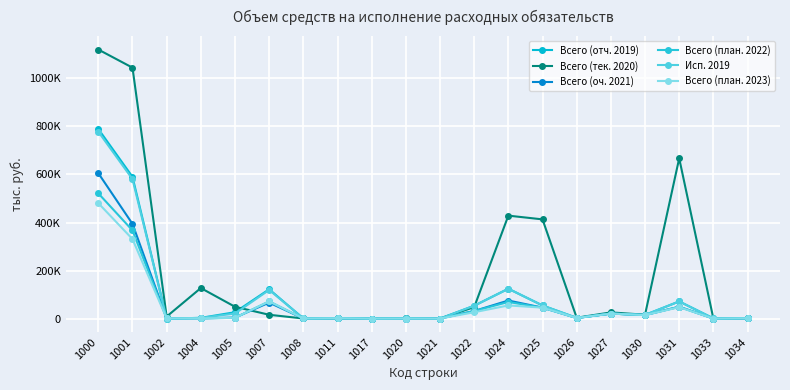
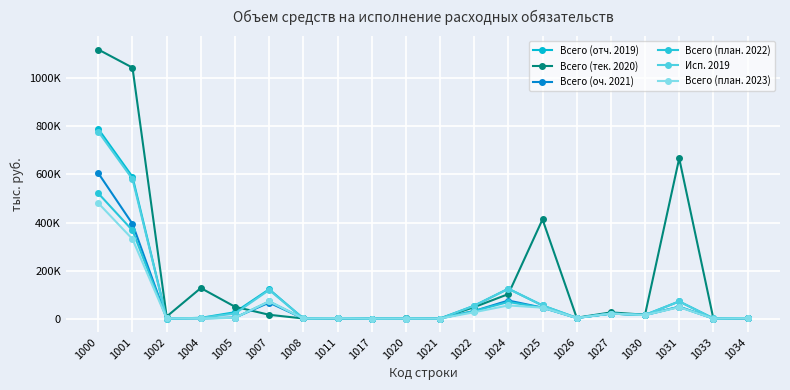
  {
    "Всего (тек. 2020)": {
      "1000": 1120000,
      "1001": 1040000,
      "1004": 130000,
      "1005": 50000,
      "1007": 20000,
-     "1024": 430000,
+     "1024": 100000,
      "1025": 410000,
      "1031": 670000
    }
  }
